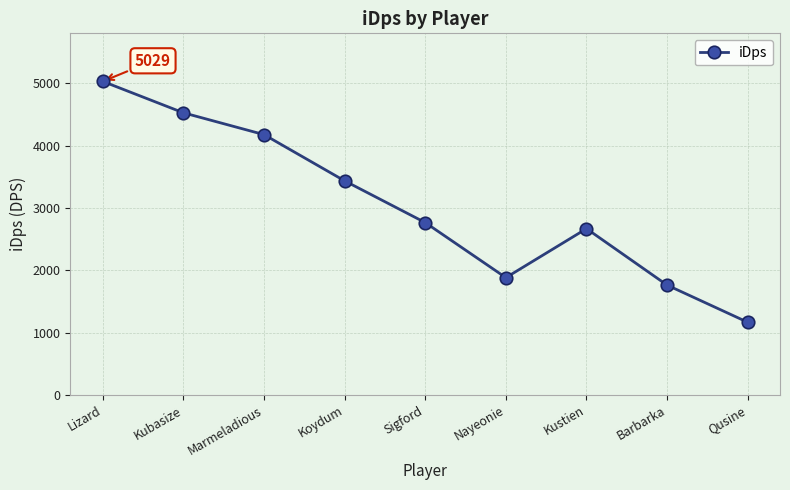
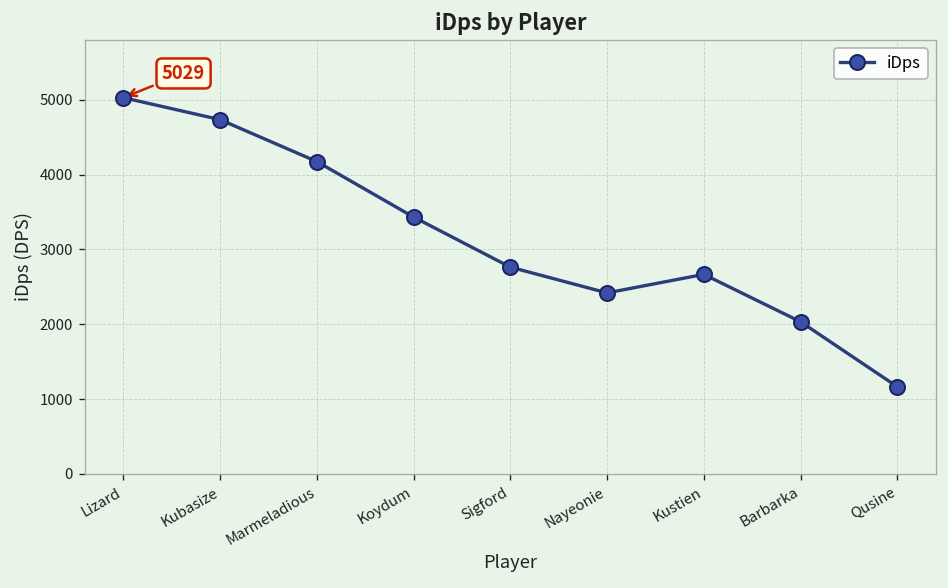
  {
-   "Kubasize": 4500,
+   "Kubasize": 4700,
    "Marmeladious": 4200,
    "Koydum": 3400,
    "Sigford": 2800,
-   "Nayeonie": 1900,
+   "Nayeonie": 2400,
    "Kustien": 2700,
-   "Barbarka": 1800,
+   "Barbarka": 2000,
    "Qusine": 1200
  }
